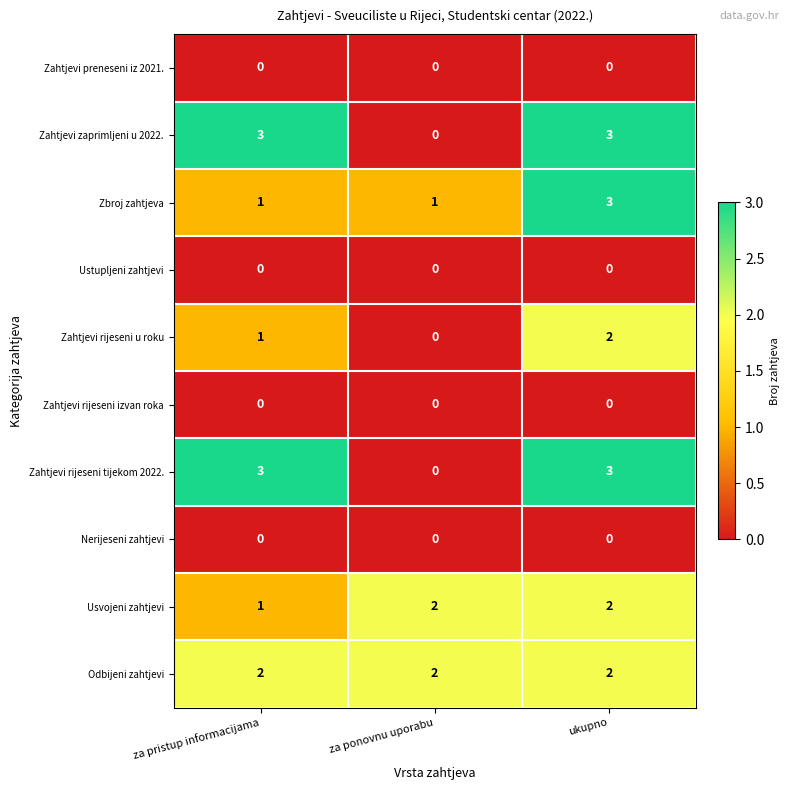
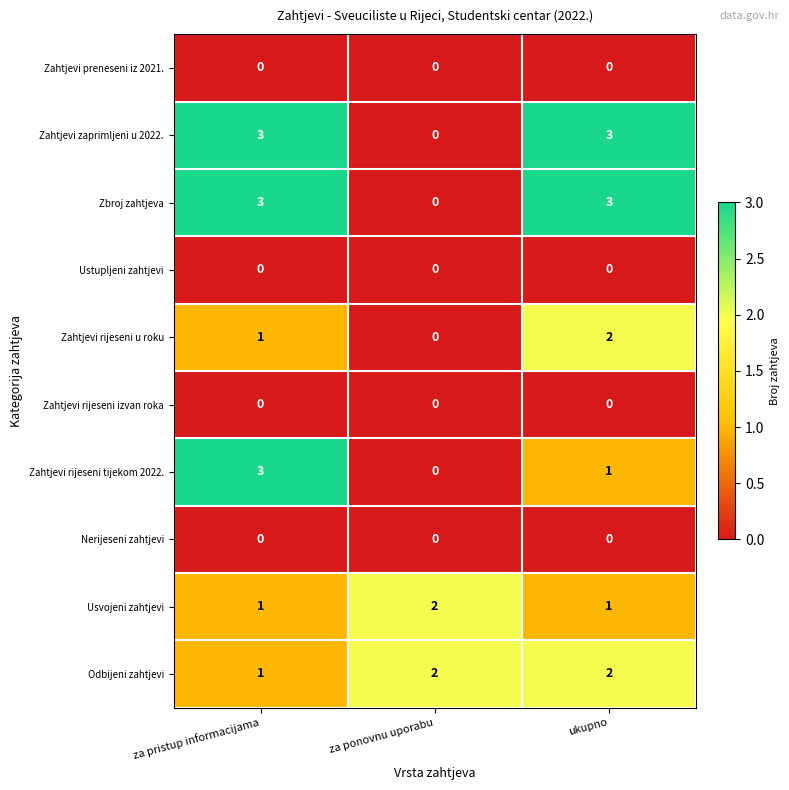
  {
    "Zahtjevi preneseni iz 2021.": {
      "za pristup informacijama": 0,
      "za ponovnu uporabu": 0,
      "ukupno": 0
    },
    "Zahtjevi zaprimljeni u 2022.": {
      "za pristup informacijama": 3,
      "za ponovnu uporabu": 0,
      "ukupno": 3
    },
    "Zbroj zahtjeva": {
-     "za pristup informacijama": 1,
-     "za ponovnu uporabu": 1,
+     "za pristup informacijama": 3,
+     "za ponovnu uporabu": 0,
      "ukupno": 3
    },
    "Ustupljeni zahtjevi": {
      "za pristup informacijama": 0,
      "za ponovnu uporabu": 0,
      "ukupno": 0
    },
    "Zahtjevi rijeseni u roku": {
      "za pristup informacijama": 1,
      "za ponovnu uporabu": 0,
      "ukupno": 2
    },
    "Zahtjevi rijeseni izvan roka": {
      "za pristup informacijama": 0,
      "za ponovnu uporabu": 0,
      "ukupno": 0
    },
    "Zahtjevi rijeseni tijekom 2022.": {
      "za pristup informacijama": 3,
      "za ponovnu uporabu": 0,
-     "ukupno": 3
+     "ukupno": 1
    },
    "Nerijeseni zahtjevi": {
      "za pristup informacijama": 0,
      "za ponovnu uporabu": 0,
      "ukupno": 0
    },
    "Usvojeni zahtjevi": {
      "za pristup informacijama": 1,
      "za ponovnu uporabu": 2,
-     "ukupno": 2
+     "ukupno": 1
    },
    "Odbijeni zahtjevi": {
-     "za pristup informacijama": 2,
+     "za pristup informacijama": 1,
      "za ponovnu uporabu": 2,
      "ukupno": 2
    }
  }
